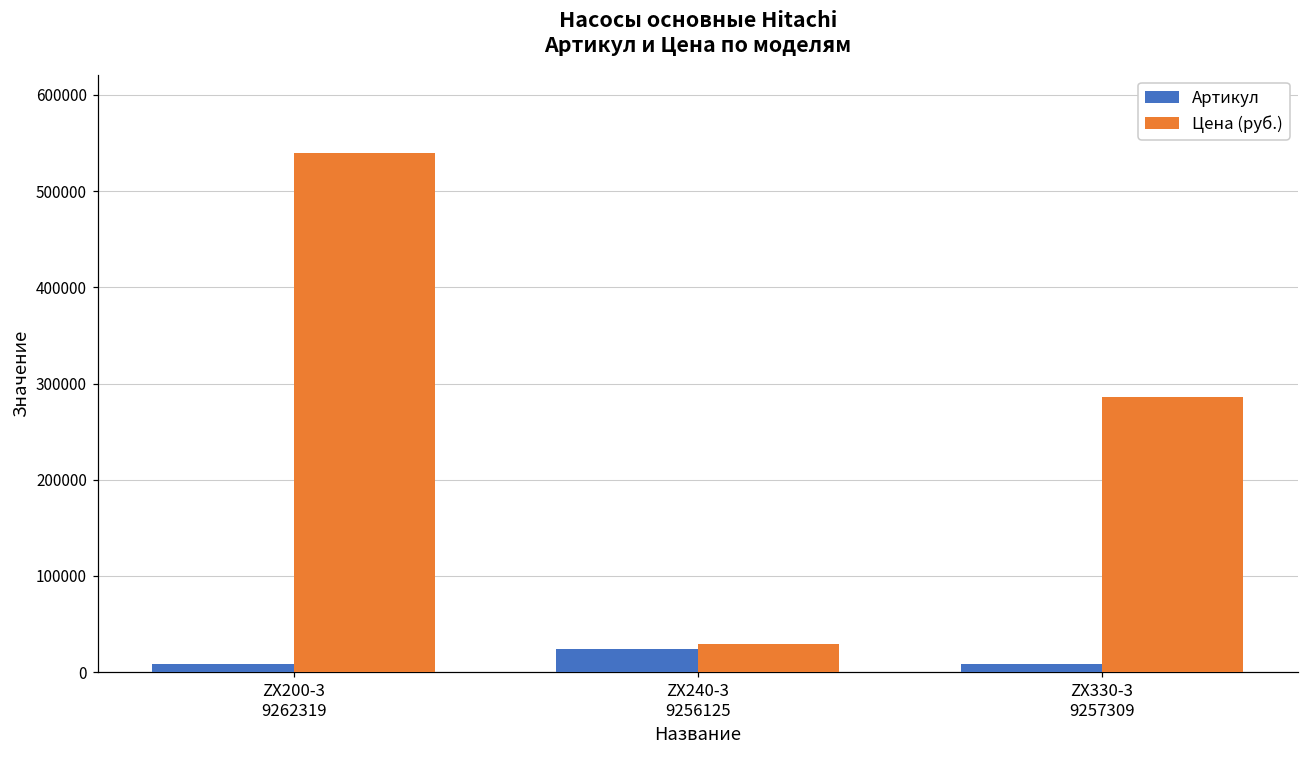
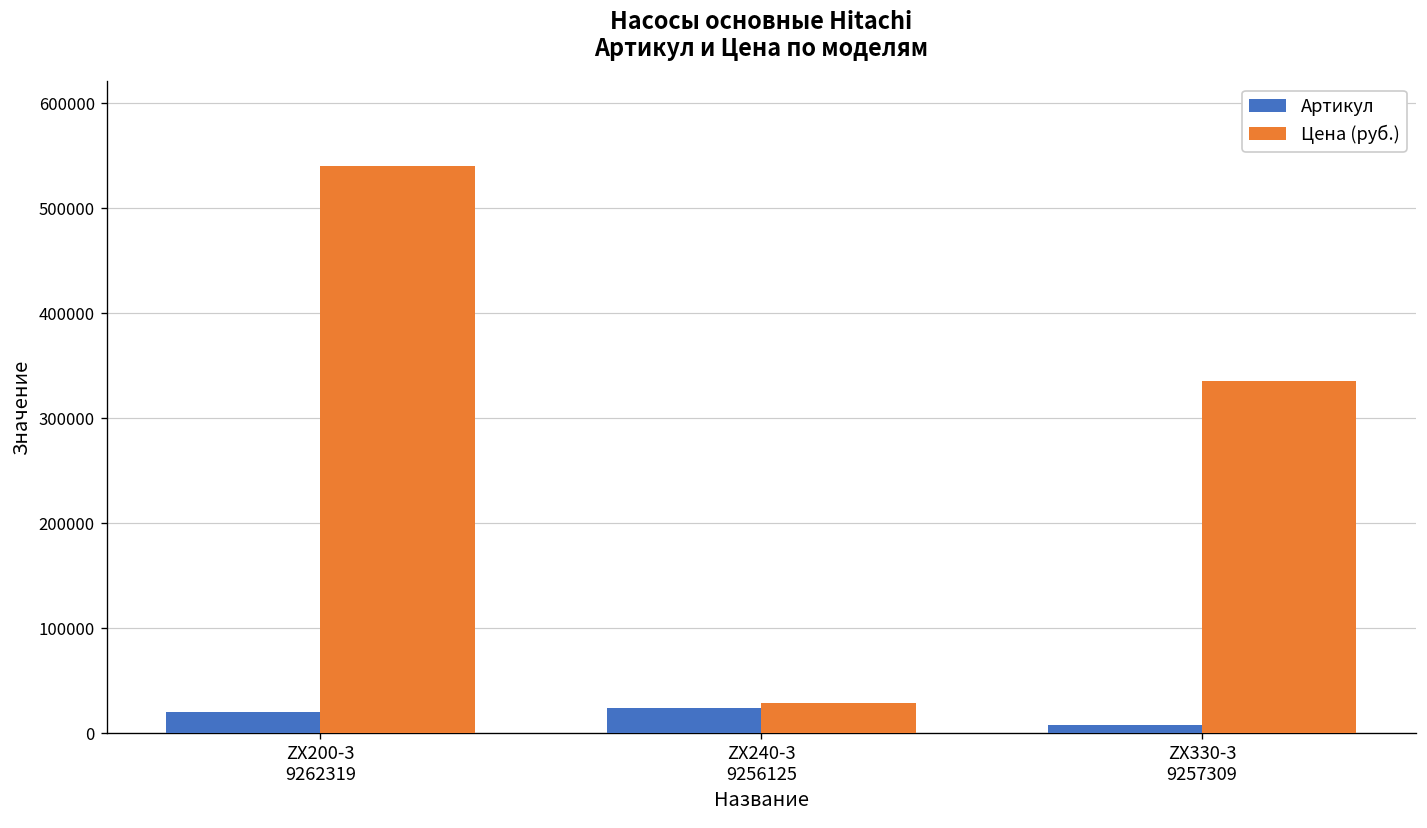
  {
    "Артикул": {
-     "ZX200-3 9262319": 10000,
+     "ZX200-3 9262319": 20000,
      "ZX240-3 9256125": 20000,
      "ZX330-3 9257309": 10000
    },
    "Цена (руб.)": {
      "ZX200-3 9262319": 540000,
      "ZX240-3 9256125": 30000,
-     "ZX330-3 9257309": 290000
+     "ZX330-3 9257309": 340000
    }
  }
